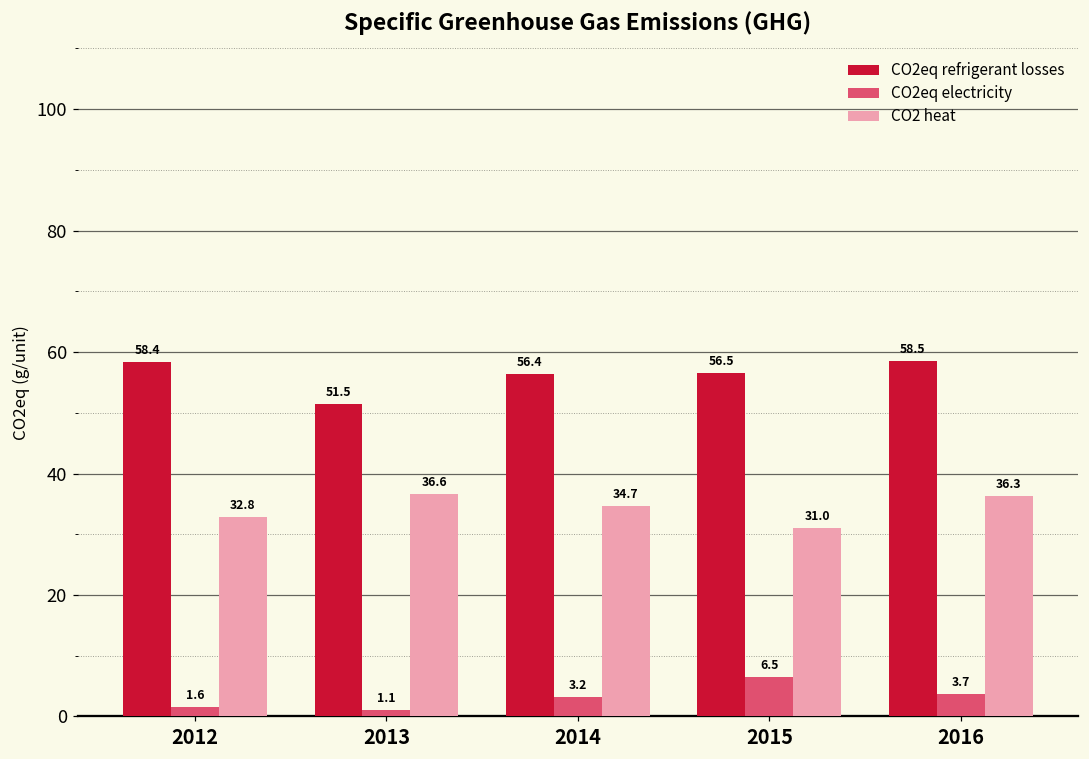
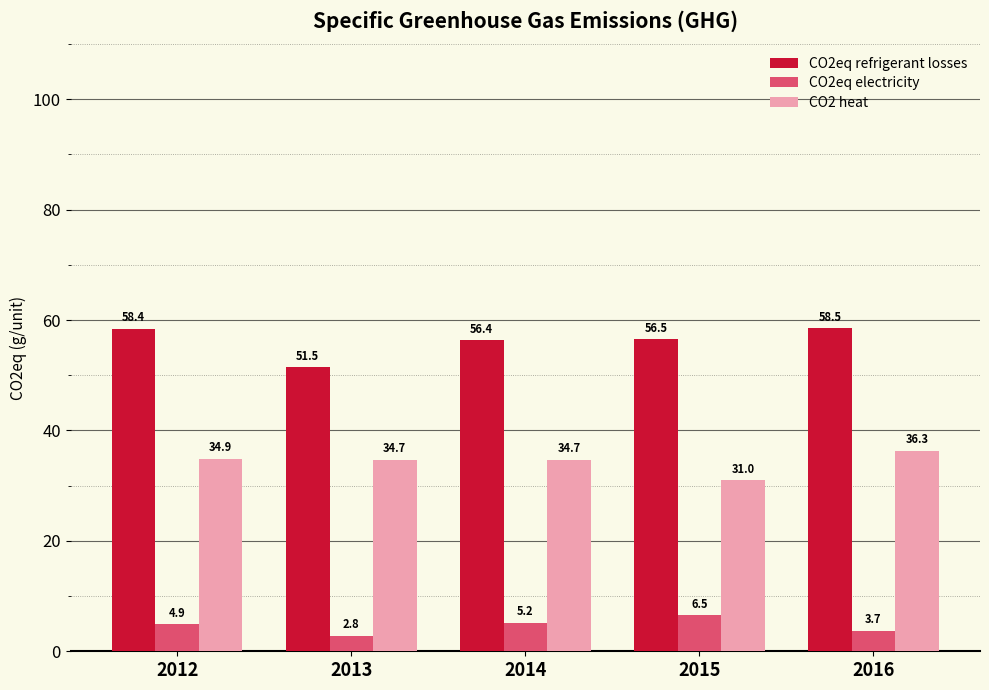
  {
    "CO2eq refrigerant losses": {
      "2012": 58.4,
      "2013": 51.5,
      "2014": 56.4,
      "2015": 56.5,
      "2016": 58.5
    },
    "CO2eq electricity": {
-     "2012": 1.6,
-     "2013": 1.1,
-     "2014": 3.2,
+     "2012": 4.9,
+     "2013": 2.8,
+     "2014": 5.2,
      "2015": 6.5,
      "2016": 3.7
    },
    "CO2 heat": {
-     "2012": 32.8,
-     "2013": 36.6,
+     "2012": 34.9,
+     "2013": 34.7,
      "2014": 34.7,
      "2015": 31.0,
      "2016": 36.3
    }
  }
